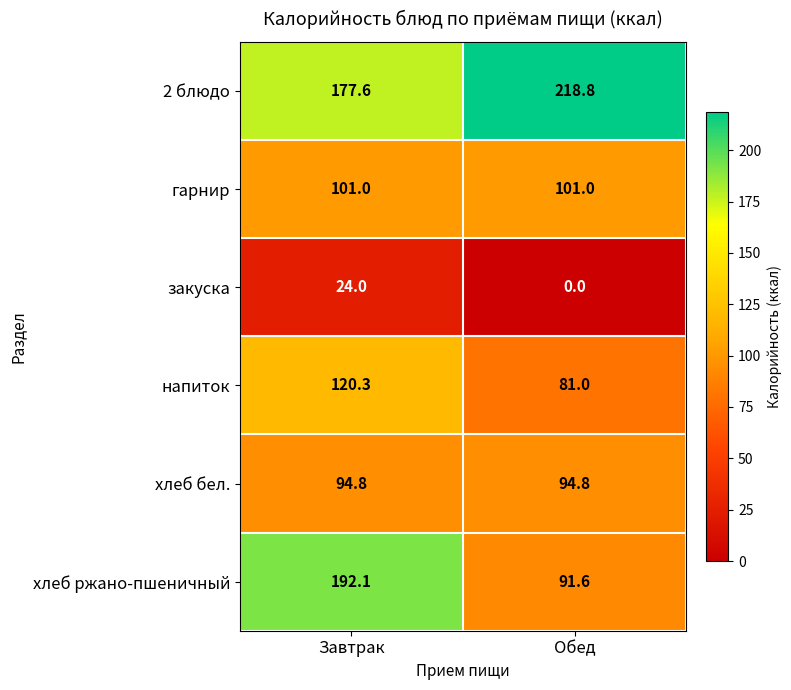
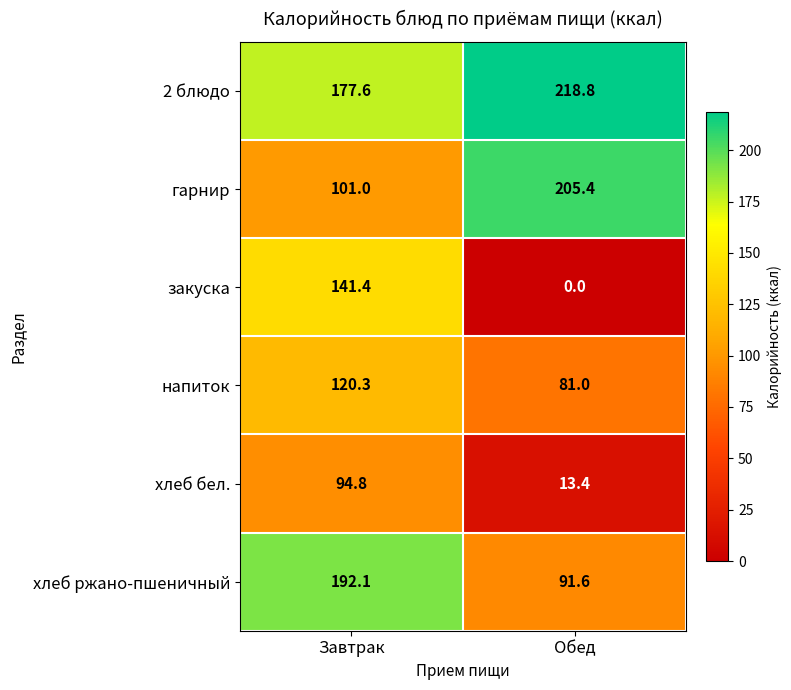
  {
    "2 блюдо": {
      "Завтрак": 177.6,
      "Обед": 218.8
    },
    "гарнир": {
      "Завтрак": 101.0,
-     "Обед": 101.0
+     "Обед": 205.4
    },
    "закуска": {
-     "Завтрак": 24.0,
+     "Завтрак": 141.4,
      "Обед": 0.0
    },
    "напиток": {
      "Завтрак": 120.3,
      "Обед": 81.0
    },
    "хлеб бел.": {
      "Завтрак": 94.8,
-     "Обед": 94.8
+     "Обед": 13.4
    },
    "хлеб ржано-пшеничный": {
      "Завтрак": 192.1,
      "Обед": 91.6
    }
  }
